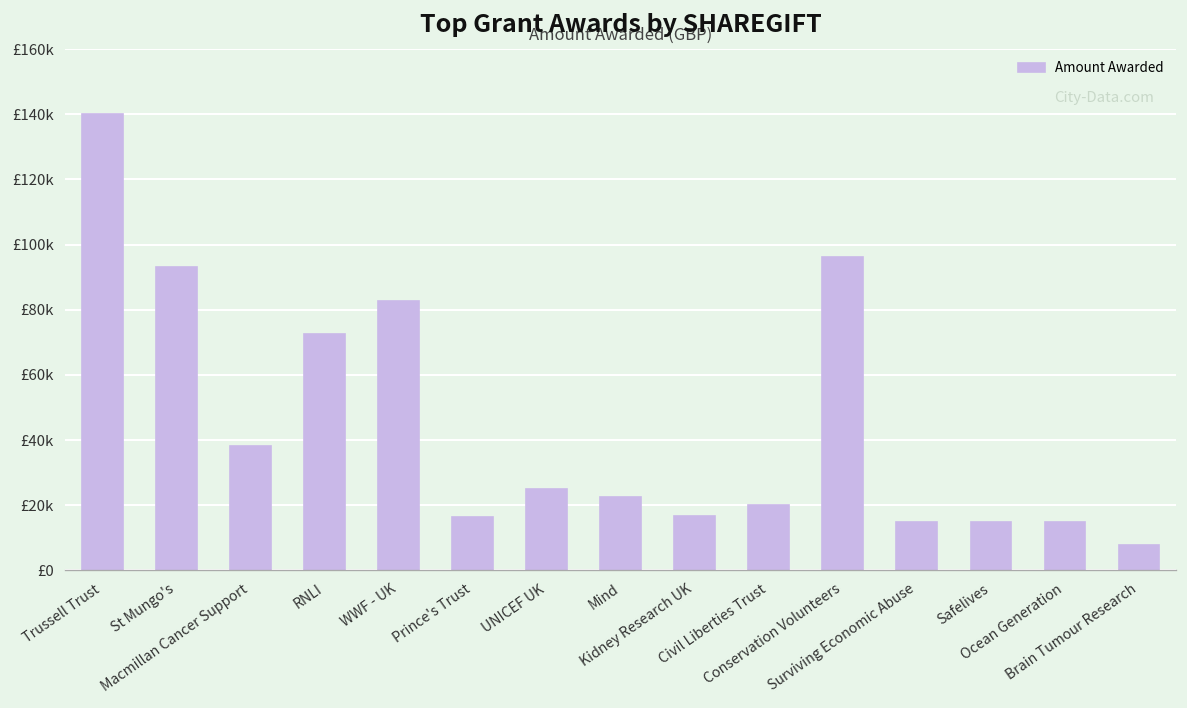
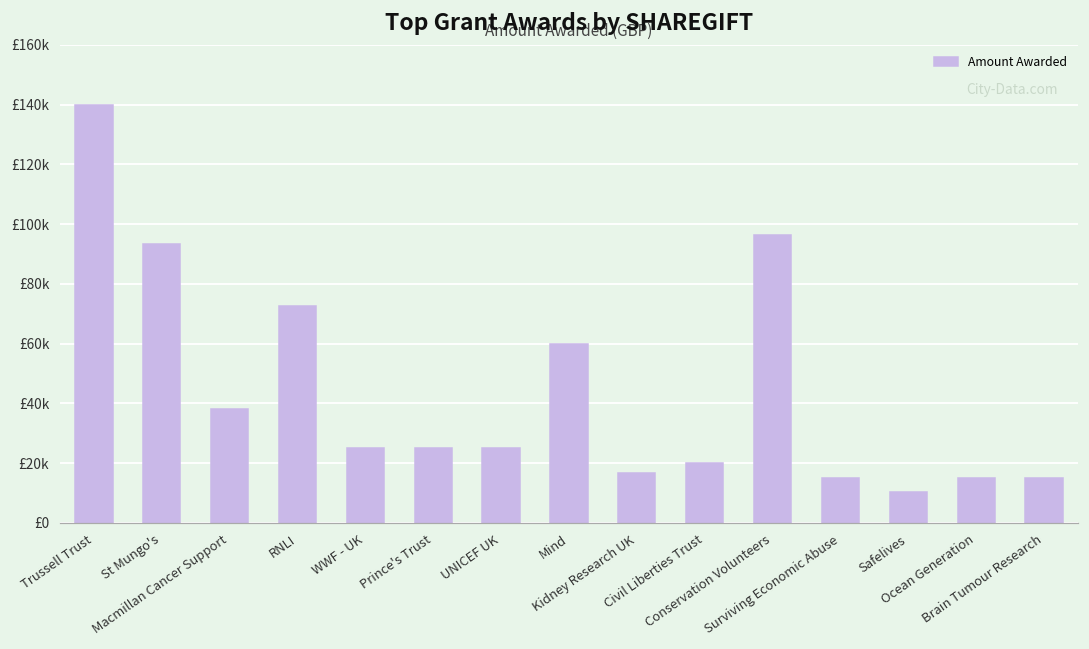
  {
    "Trussell Trust": "£140000",
    "St Mungo's": "£93000",
    "Macmillan Cancer Support": "£38000",
    "RNLI": "£73000",
-   "WWF - UK": "£83000",
-   "Prince's Trust": "£17000",
+   "WWF - UK": "£25000",
+   "Prince's Trust": "£25000",
    "UNICEF UK": "£25000",
-   "Mind": "£23000",
+   "Mind": "£60000",
    "Kidney Research UK": "£17000",
    "Civil Liberties Trust": "£20000",
    "Conservation Volunteers": "£96000",
    "Surviving Economic Abuse": "£15000",
-   "Safelives": "£15000",
+   "Safelives": "£10000",
    "Ocean Generation": "£15000",
-   "Brain Tumour Research": "£8000"
+   "Brain Tumour Research": "£15000"
  }
